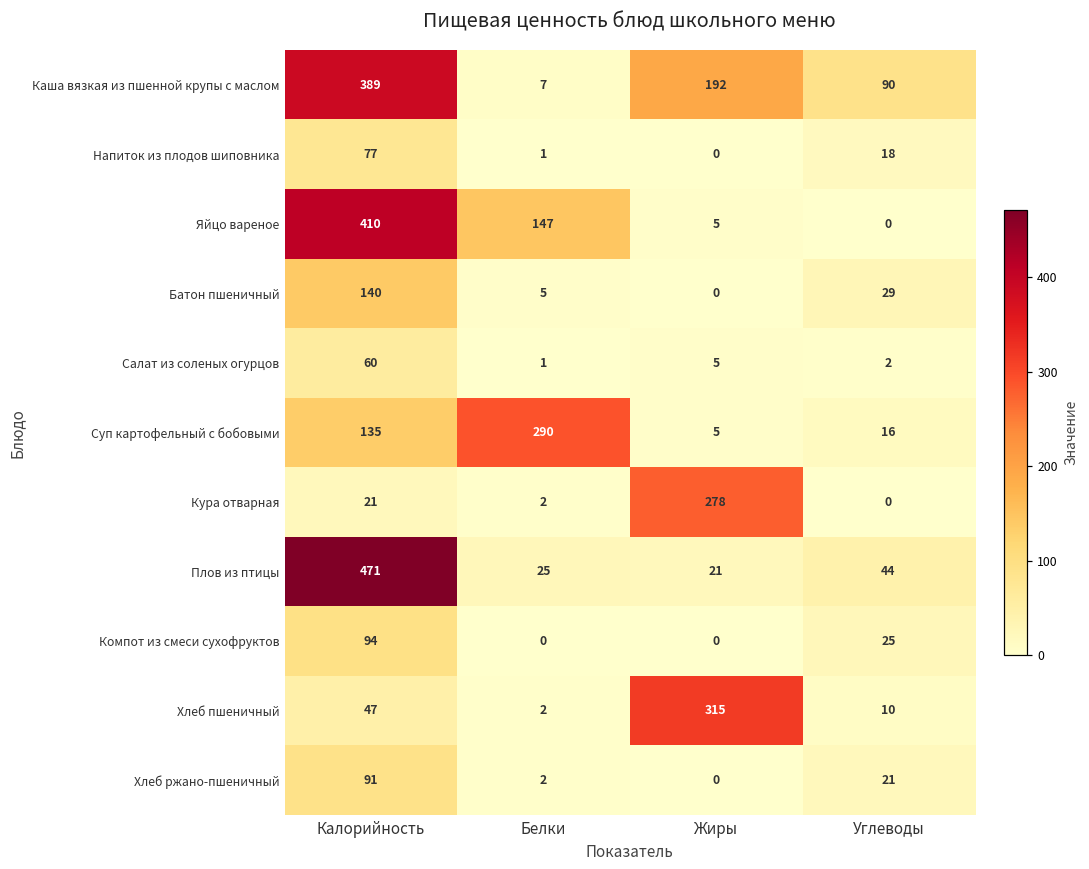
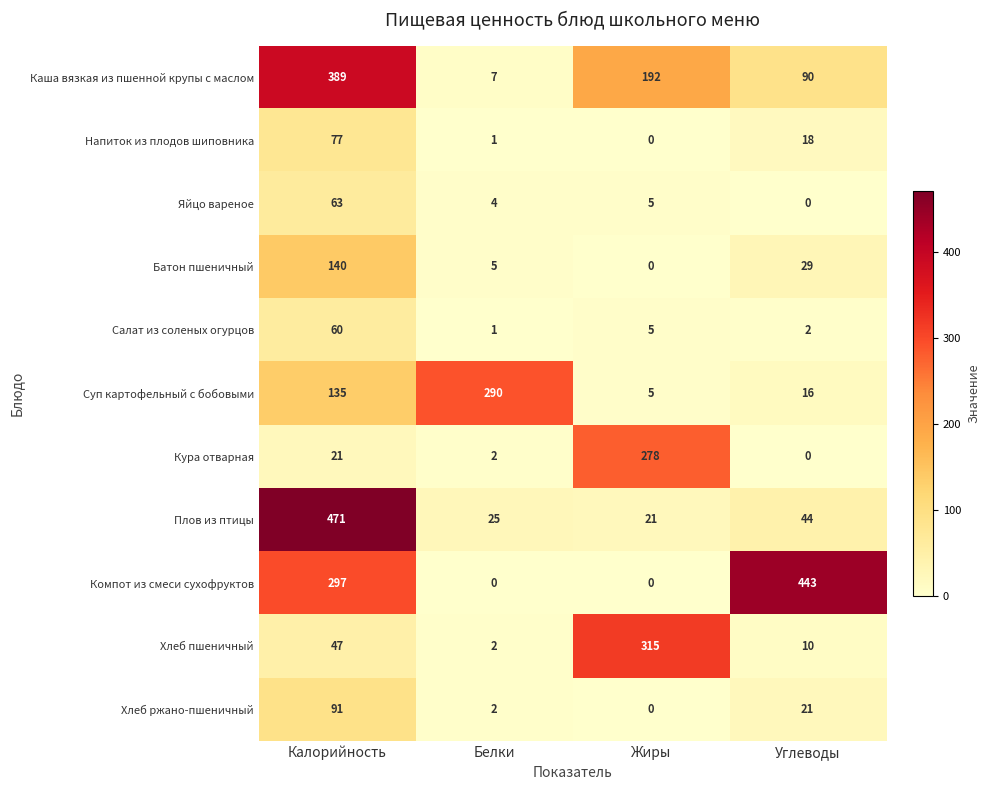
  {
    "Каша вязкая из пшенной крупы с маслом": {
      "Калорийность": 389,
      "Белки": 7,
      "Жиры": 192,
      "Углеводы": 90
    },
    "Напиток из плодов шиповника": {
      "Калорийность": 77,
      "Белки": 1,
      "Жиры": 0,
      "Углеводы": 18
    },
    "Яйцо вареное": {
-     "Калорийность": 410,
-     "Белки": 147,
+     "Калорийность": 63,
+     "Белки": 4,
      "Жиры": 5,
      "Углеводы": 0
    },
    "Батон пшеничный": {
      "Калорийность": 140,
      "Белки": 5,
      "Жиры": 0,
      "Углеводы": 29
    },
    "Салат из соленых огурцов": {
      "Калорийность": 60,
      "Белки": 1,
      "Жиры": 5,
      "Углеводы": 2
    },
    "Суп картофельный с бобовыми": {
      "Калорийность": 135,
      "Белки": 290,
      "Жиры": 5,
      "Углеводы": 16
    },
    "Кура отварная": {
      "Калорийность": 21,
      "Белки": 2,
      "Жиры": 278,
      "Углеводы": 0
    },
    "Плов из птицы": {
      "Калорийность": 471,
      "Белки": 25,
      "Жиры": 21,
      "Углеводы": 44
    },
    "Компот из смеси сухофруктов": {
-     "Калорийность": 94,
+     "Калорийность": 297,
      "Белки": 0,
      "Жиры": 0,
-     "Углеводы": 25
+     "Углеводы": 443
    },
    "Хлеб пшеничный": {
      "Калорийность": 47,
      "Белки": 2,
      "Жиры": 315,
      "Углеводы": 10
    },
    "Хлеб ржано-пшеничный": {
      "Калорийность": 91,
      "Белки": 2,
      "Жиры": 0,
      "Углеводы": 21
    }
  }
